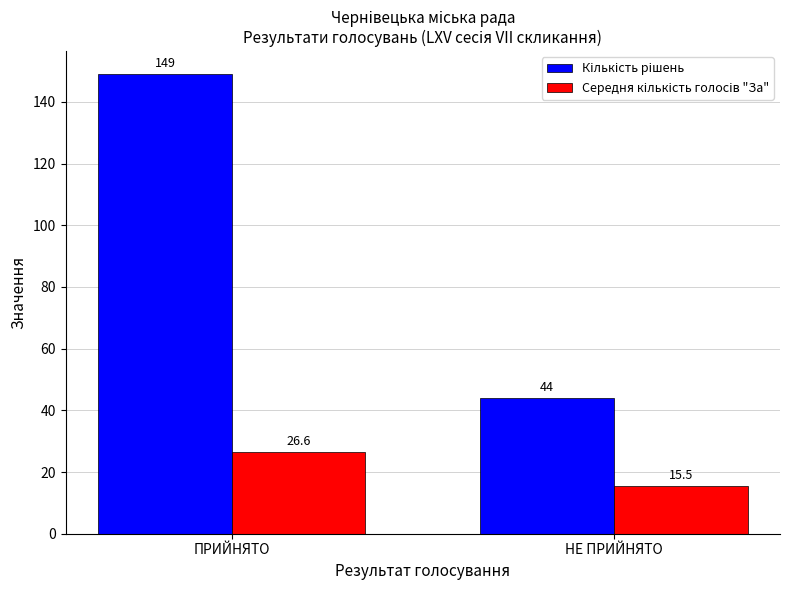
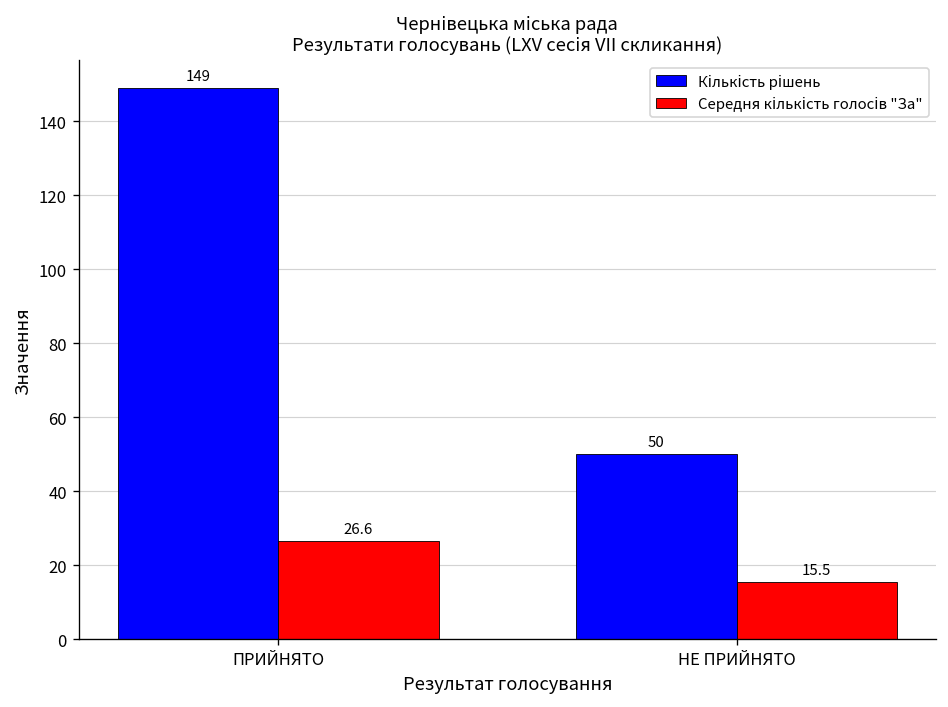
  {
    "Кількість рішень": {
      "ПРИЙНЯТО": 149,
-     "НЕ ПРИЙНЯТО": 44
+     "НЕ ПРИЙНЯТО": 50
    },
    "Середня кількість голосів \"За\"": {
      "ПРИЙНЯТО": 26.6,
      "НЕ ПРИЙНЯТО": 15.5
    }
  }
